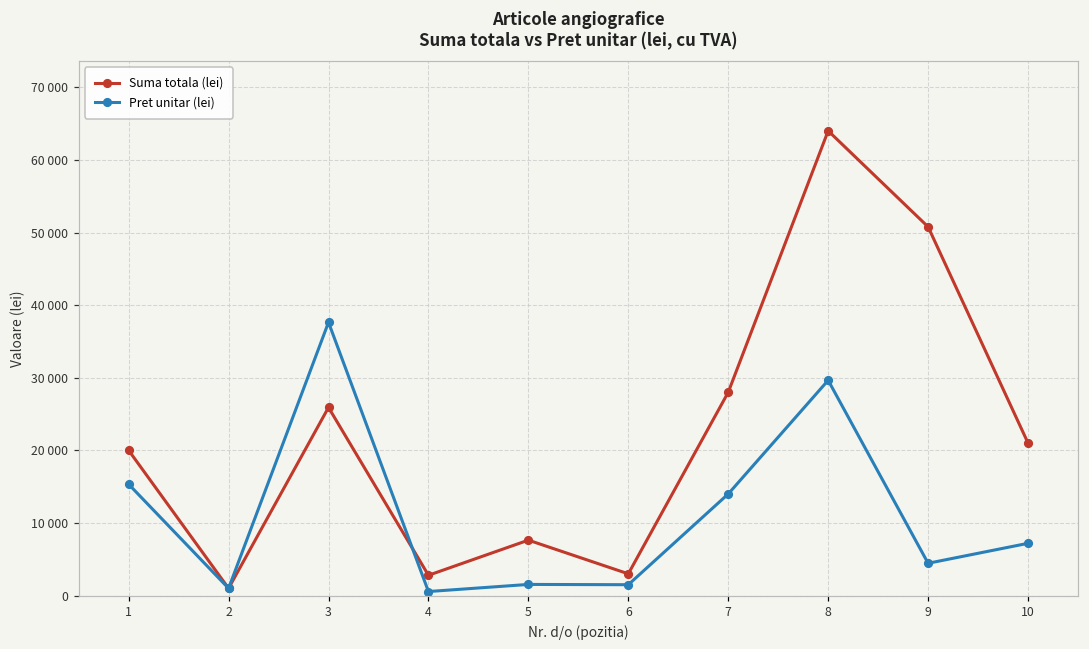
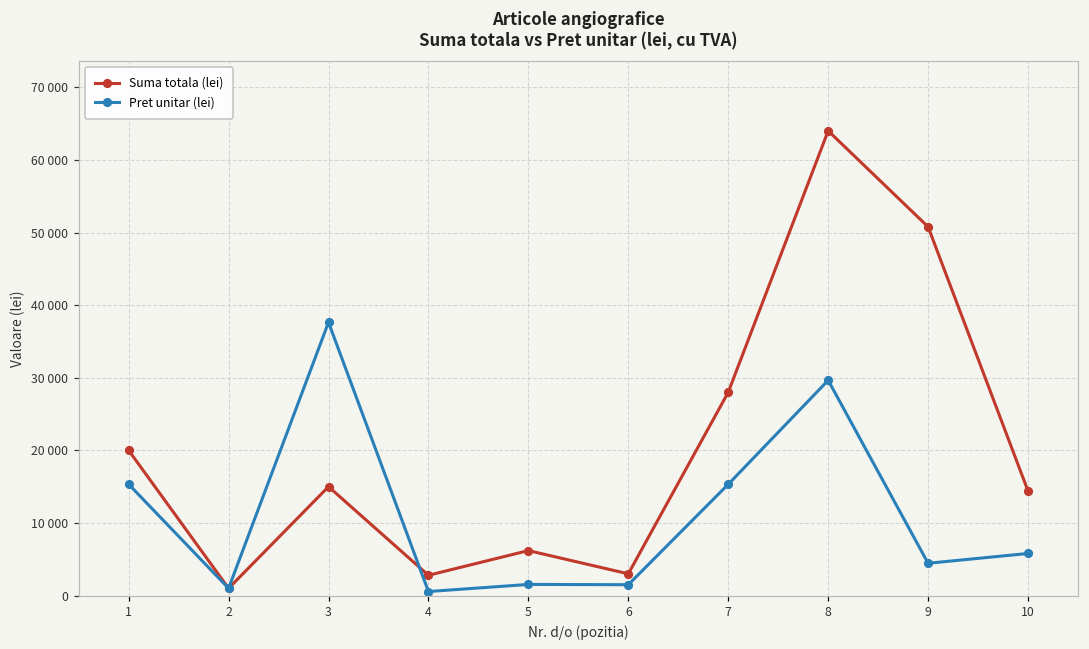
  {
    "Suma totala (lei)": {
      "1": 20000,
-     "3": 26000,
+     "3": 15000,
      "4": 3000,
-     "5": 8000,
+     "5": 6000,
      "6": 3000,
      "7": 28000,
      "8": 64000,
      "9": 51000,
-     "10": 21000
+     "10": 14000
    },
    "Pret unitar (lei)": {
      "1": 15000,
      "3": 38000,
      "4": 1000,
      "5": 2000,
      "6": 2000,
-     "7": 14000,
+     "7": 15000,
      "8": 30000,
      "9": 4000,
-     "10": 7000
+     "10": 6000
    }
  }
